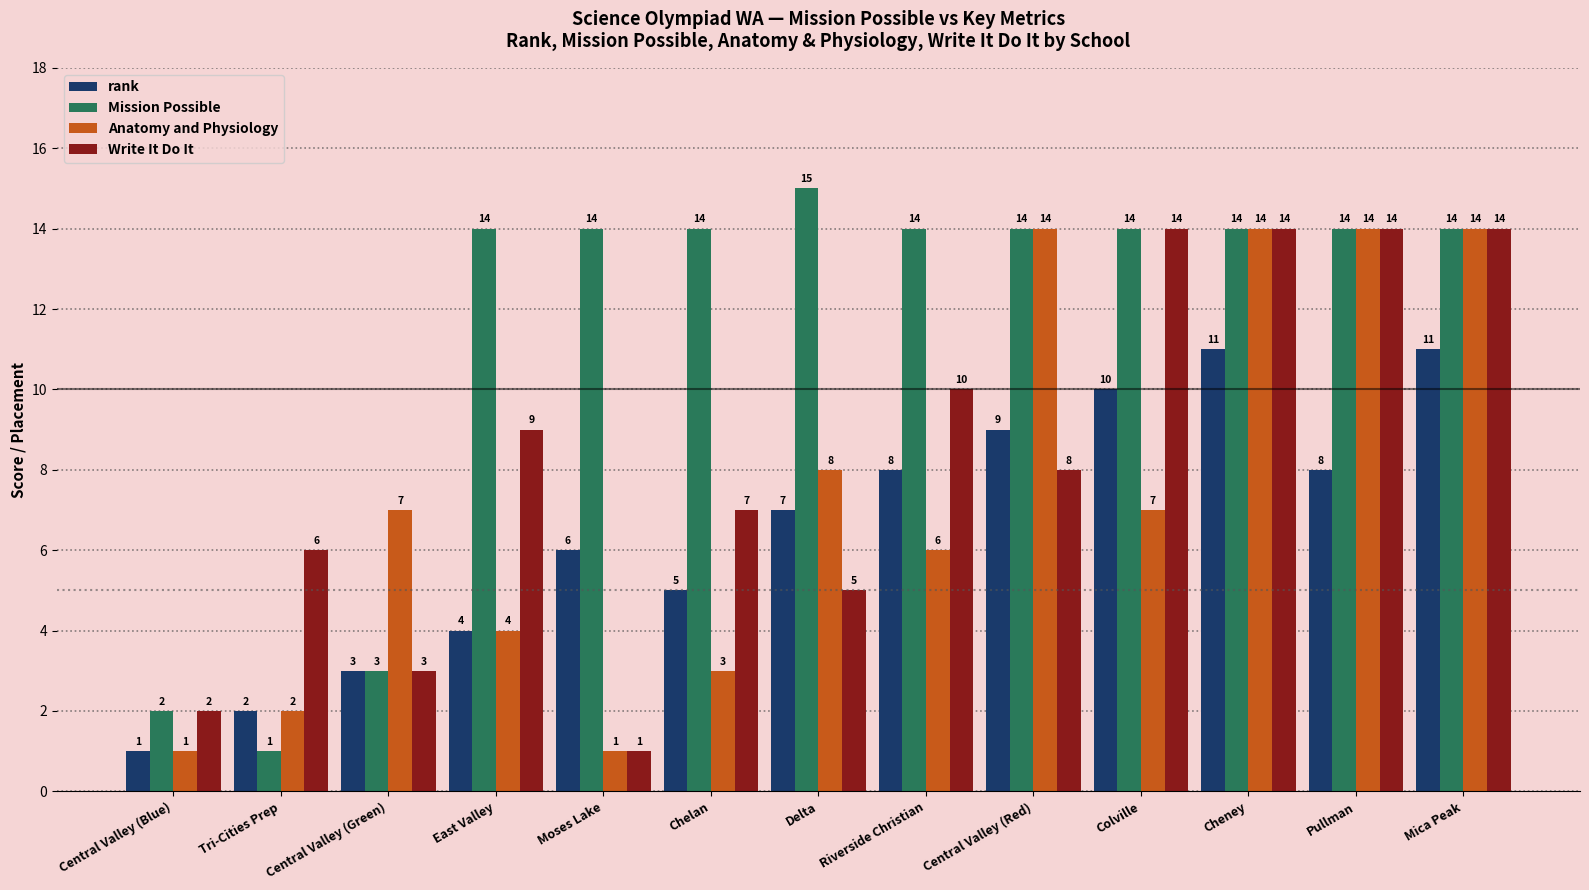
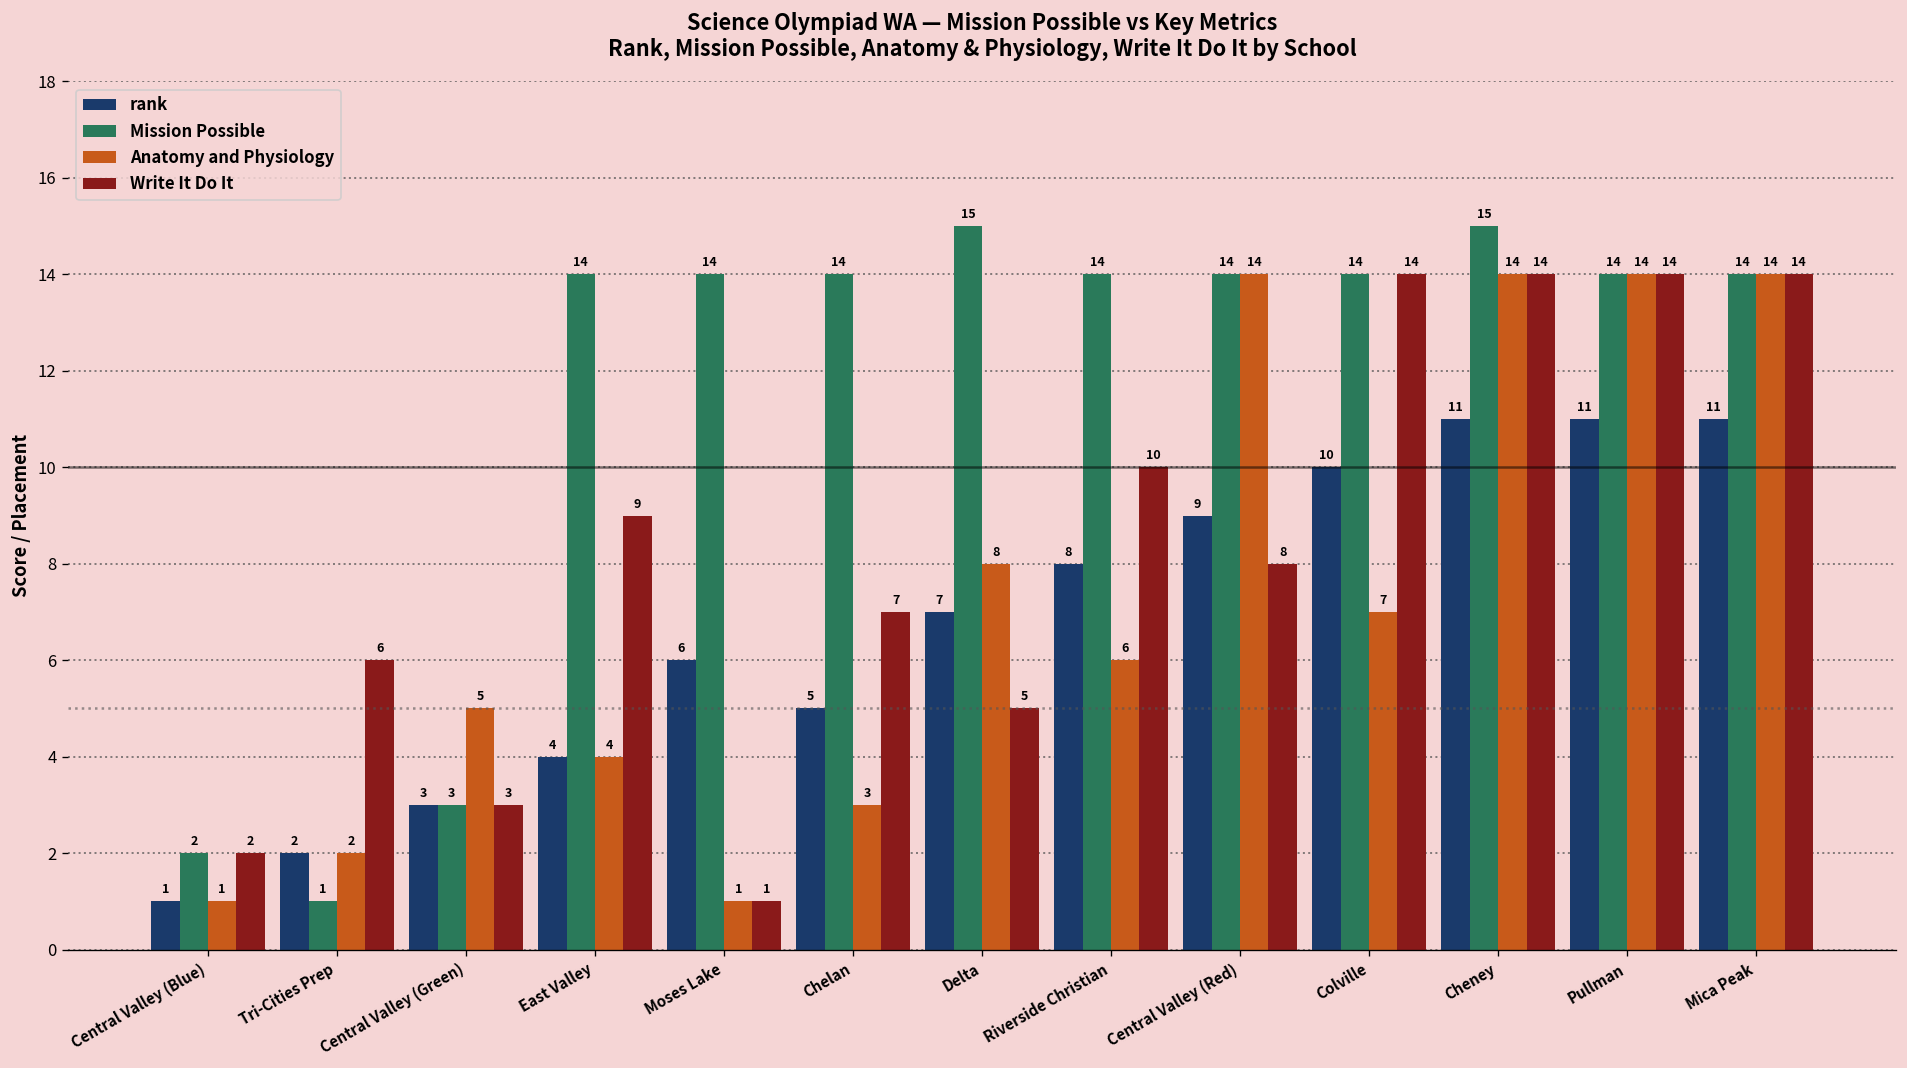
  {
    "rank": {
      "Central Valley (Blue)": 1,
      "Tri-Cities Prep": 2,
      "Central Valley (Green)": 3,
      "East Valley": 4,
      "Moses Lake": 6,
      "Chelan": 5,
      "Delta": 7,
      "Riverside Christian": 8,
      "Central Valley (Red)": 9,
      "Colville": 10,
      "Cheney": 11,
-     "Pullman": 8,
+     "Pullman": 11,
      "Mica Peak": 11
    },
    "Mission Possible": {
      "Central Valley (Blue)": 2,
      "Tri-Cities Prep": 1,
      "Central Valley (Green)": 3,
      "East Valley": 14,
      "Moses Lake": 14,
      "Chelan": 14,
      "Delta": 15,
      "Riverside Christian": 14,
      "Central Valley (Red)": 14,
      "Colville": 14,
-     "Cheney": 14,
+     "Cheney": 15,
      "Pullman": 14,
      "Mica Peak": 14
    },
    "Anatomy and Physiology": {
      "Central Valley (Blue)": 1,
      "Tri-Cities Prep": 2,
-     "Central Valley (Green)": 7,
+     "Central Valley (Green)": 5,
      "East Valley": 4,
      "Moses Lake": 1,
      "Chelan": 3,
      "Delta": 8,
      "Riverside Christian": 6,
      "Central Valley (Red)": 14,
      "Colville": 7,
      "Cheney": 14,
      "Pullman": 14,
      "Mica Peak": 14
    },
    "Write It Do It": {
      "Central Valley (Blue)": 2,
      "Tri-Cities Prep": 6,
      "Central Valley (Green)": 3,
      "East Valley": 9,
      "Moses Lake": 1,
      "Chelan": 7,
      "Delta": 5,
      "Riverside Christian": 10,
      "Central Valley (Red)": 8,
      "Colville": 14,
      "Cheney": 14,
      "Pullman": 14,
      "Mica Peak": 14
    }
  }
